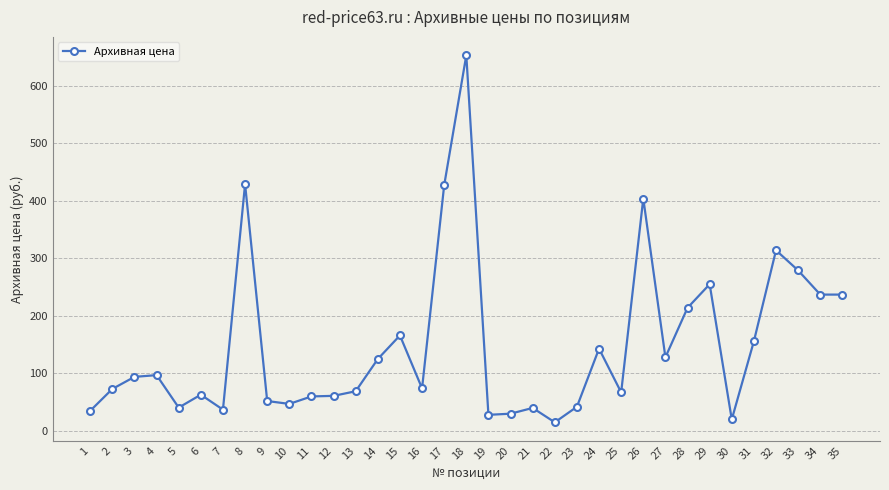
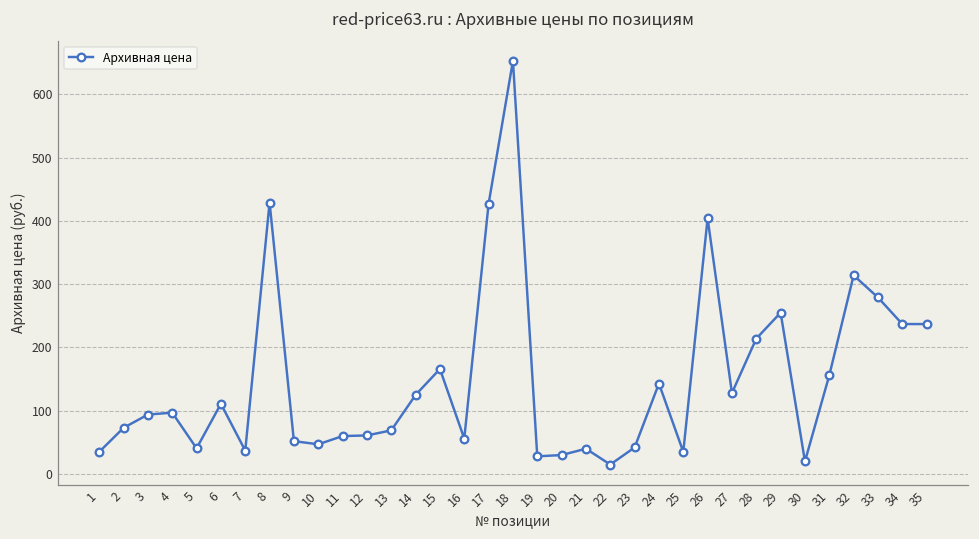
  {
    "1": 40,
    "2": 70,
    "3": 90,
    "4": 100,
    "5": 40,
-   "6": 60,
+   "6": 110,
    "7": 40,
    "8": 430,
    "9": 50,
    "10": 50,
    "11": 60,
    "12": 60,
    "13": 70,
    "14": 130,
    "15": 170,
-   "16": 70,
+   "16": 60,
    "17": 430,
    "18": 650,
    "19": 30,
    "20": 30,
    "21": 40,
    "22": 20,
    "23": 40,
    "24": 140,
-   "25": 70,
+   "25": 40,
    "26": 400,
    "27": 130,
    "28": 210,
    "29": 260,
    "30": 20,
    "31": 160,
    "32": 310,
    "33": 280,
    "34": 240,
    "35": 240
  }
